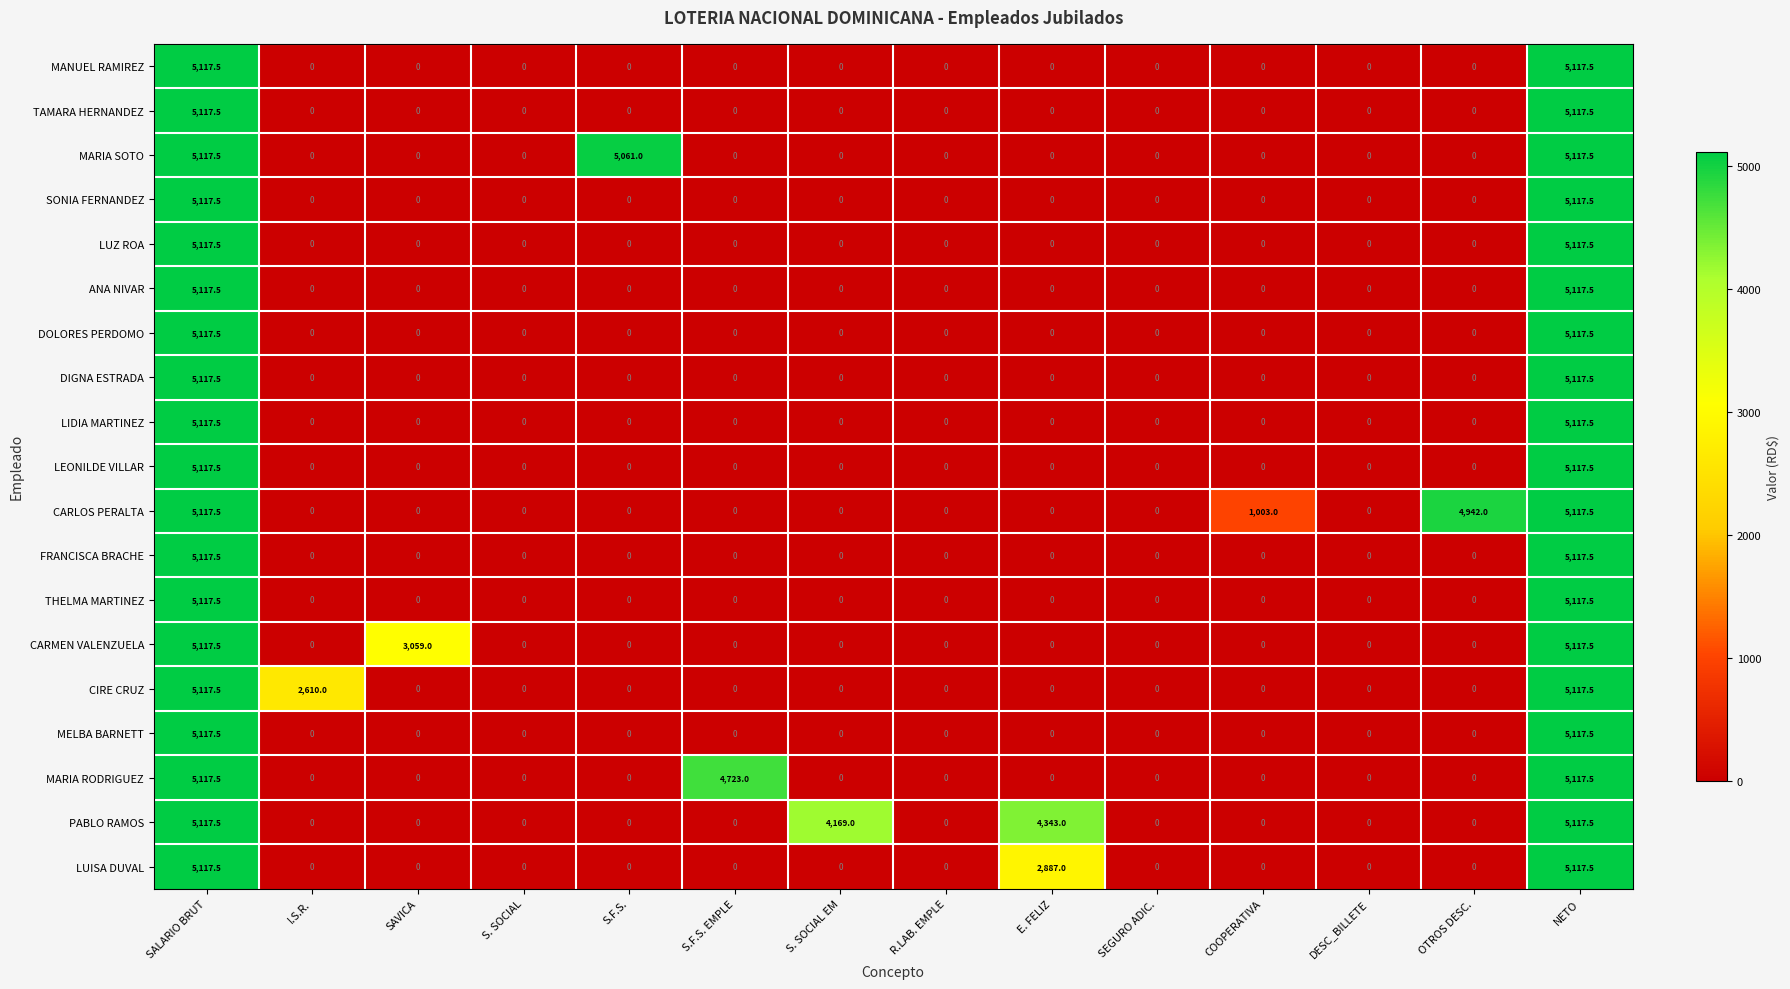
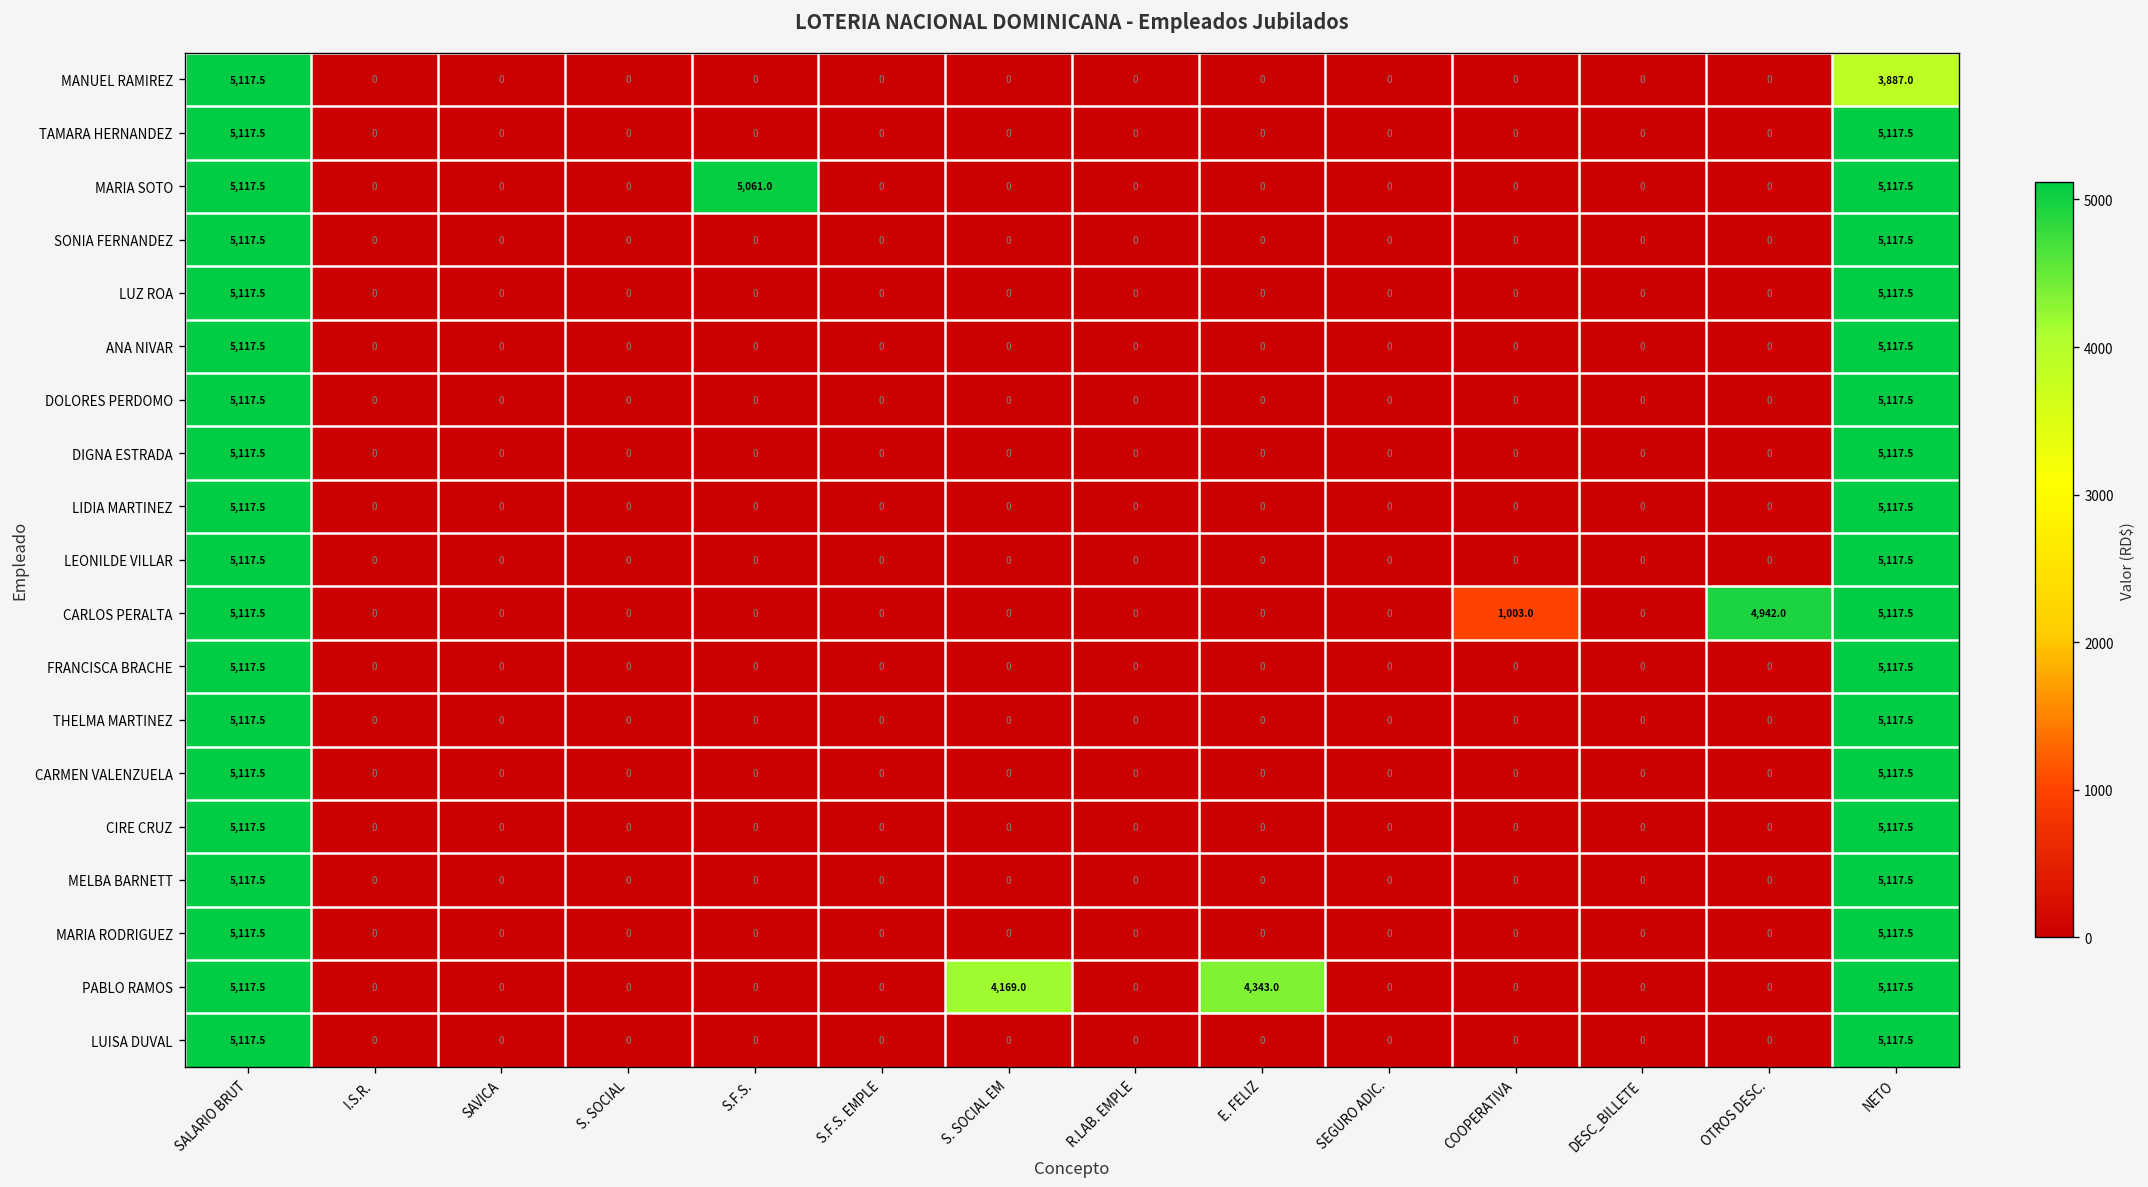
  {
    "MANUEL RAMIREZ": {
      "SALARIO BRUT": "5,117.5",
      "I.S.R.": "0",
      "SAVICA": "0",
      "S. SOCIAL": "0",
      "S.F.S.": "0",
      "S.F.S. EMPLE": "0",
      "S. SOCIAL EM": "0",
      "R.LAB. EMPLE": "0",
      "E. FELIZ": "0",
      "SEGURO ADIC.": "0",
      "COOPERATIVA": "0",
      "DESC_BILLETE": "0",
      "OTROS DESC.": "0",
-     "NETO": "5,117.5"
+     "NETO": "3,887.0"
    },
    "CARMEN VALENZUELA": {
      "SALARIO BRUT": "5,117.5",
      "I.S.R.": "0",
-     "SAVICA": "3,059.0",
+     "SAVICA": "0",
      "S. SOCIAL": "0",
      "S.F.S.": "0",
      "S.F.S. EMPLE": "0",
      "S. SOCIAL EM": "0",
      "R.LAB. EMPLE": "0",
      "E. FELIZ": "0",
      "SEGURO ADIC.": "0",
      "COOPERATIVA": "0",
      "DESC_BILLETE": "0",
      "OTROS DESC.": "0",
      "NETO": "5,117.5"
    },
    "CIRE CRUZ": {
      "SALARIO BRUT": "5,117.5",
-     "I.S.R.": "2,610.0",
+     "I.S.R.": "0",
      "SAVICA": "0",
      "S. SOCIAL": "0",
      "S.F.S.": "0",
      "S.F.S. EMPLE": "0",
      "S. SOCIAL EM": "0",
      "R.LAB. EMPLE": "0",
      "E. FELIZ": "0",
      "SEGURO ADIC.": "0",
      "COOPERATIVA": "0",
      "DESC_BILLETE": "0",
      "OTROS DESC.": "0",
      "NETO": "5,117.5"
    },
    "MARIA RODRIGUEZ": {
      "SALARIO BRUT": "5,117.5",
      "I.S.R.": "0",
      "SAVICA": "0",
      "S. SOCIAL": "0",
      "S.F.S.": "0",
-     "S.F.S. EMPLE": "4,723.0",
+     "S.F.S. EMPLE": "0",
      "S. SOCIAL EM": "0",
      "R.LAB. EMPLE": "0",
      "E. FELIZ": "0",
      "SEGURO ADIC.": "0",
      "COOPERATIVA": "0",
      "DESC_BILLETE": "0",
      "OTROS DESC.": "0",
      "NETO": "5,117.5"
    },
    "LUISA DUVAL": {
      "SALARIO BRUT": "5,117.5",
      "I.S.R.": "0",
      "SAVICA": "0",
      "S. SOCIAL": "0",
      "S.F.S.": "0",
      "S.F.S. EMPLE": "0",
      "S. SOCIAL EM": "0",
      "R.LAB. EMPLE": "0",
-     "E. FELIZ": "2,887.0",
+     "E. FELIZ": "0",
      "SEGURO ADIC.": "0",
      "COOPERATIVA": "0",
      "DESC_BILLETE": "0",
      "OTROS DESC.": "0",
      "NETO": "5,117.5"
    }
  }
